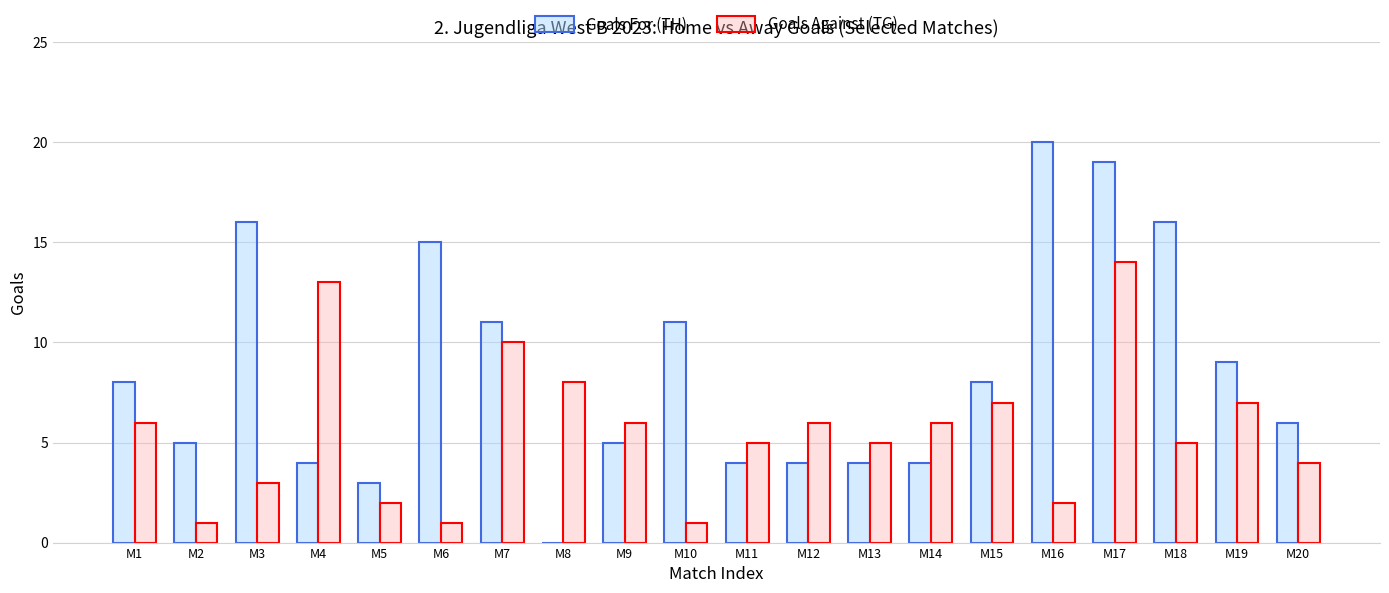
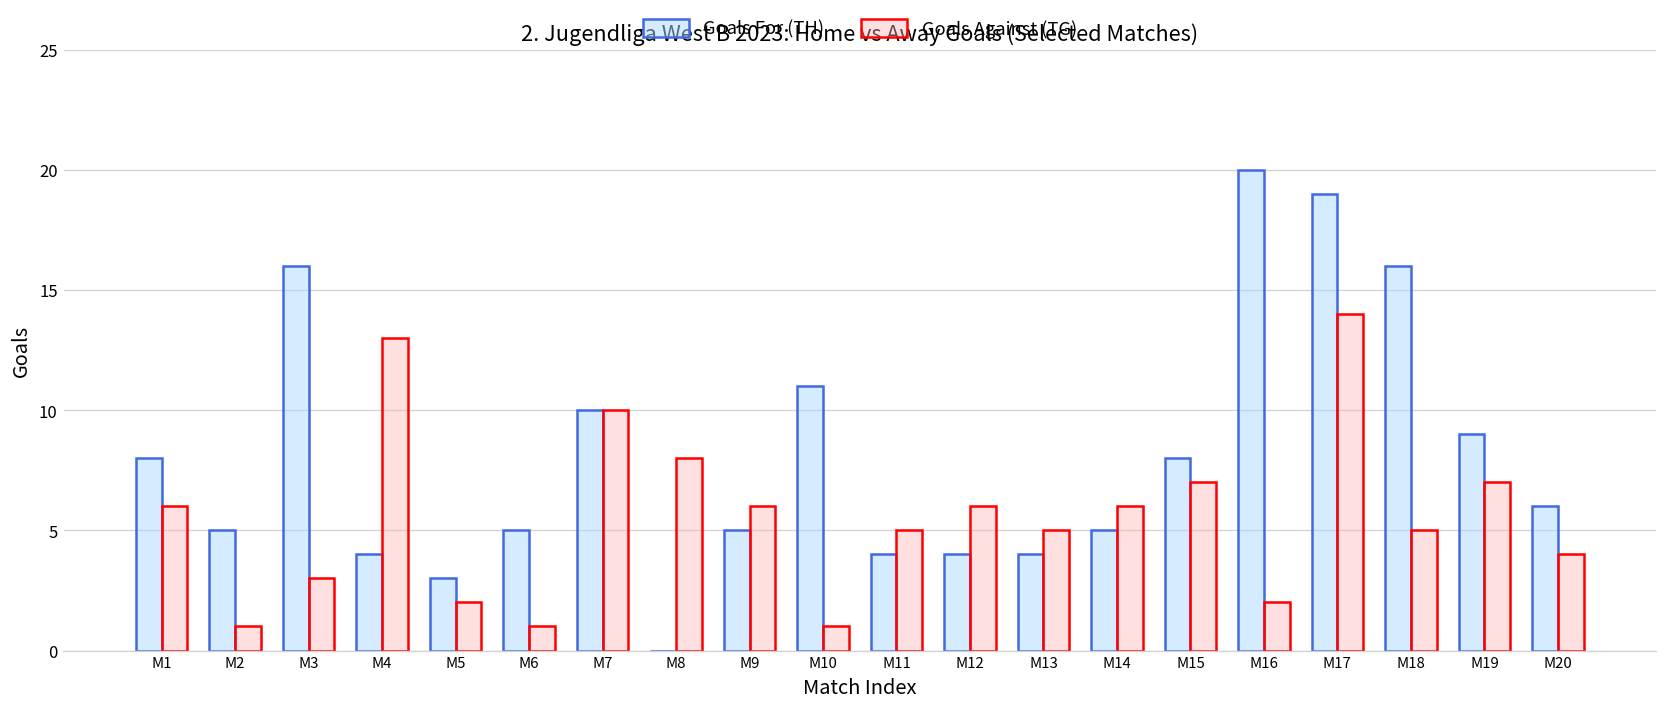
  {
    "Goals For (TH)": {
      "M1": 8,
      "M2": 5,
      "M3": 16,
      "M4": 4,
      "M5": 3,
-     "M6": 15,
-     "M7": 11,
+     "M6": 5,
+     "M7": 10,
      "M8": 0,
      "M9": 5,
      "M10": 11,
      "M11": 4,
      "M12": 4,
      "M13": 4,
-     "M14": 4,
+     "M14": 5,
      "M15": 8,
      "M16": 20,
      "M17": 19,
      "M18": 16,
      "M19": 9,
      "M20": 6
    },
    "Goals Against (TG)": {
      "M1": 6,
      "M2": 1,
      "M3": 3,
      "M4": 13,
      "M5": 2,
      "M6": 1,
      "M7": 10,
      "M8": 8,
      "M9": 6,
      "M10": 1,
      "M11": 5,
      "M12": 6,
      "M13": 5,
      "M14": 6,
      "M15": 7,
      "M16": 2,
      "M17": 14,
      "M18": 5,
      "M19": 7,
      "M20": 4
    }
  }
